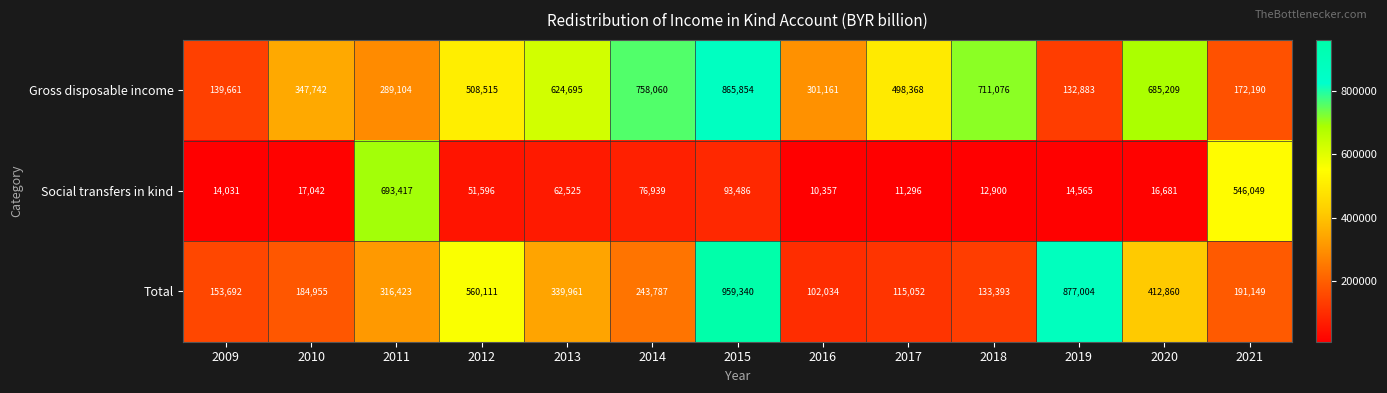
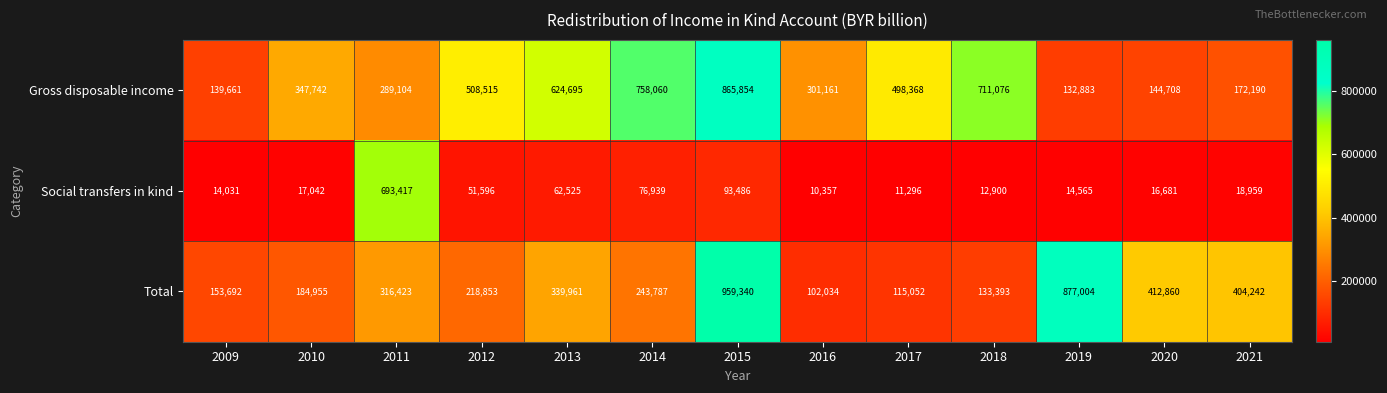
  {
    "Gross disposable income": {
      "2009": "139,661",
      "2010": "347,742",
      "2011": "289,104",
      "2012": "508,515",
      "2013": "624,695",
      "2014": "758,060",
      "2015": "865,854",
      "2016": "301,161",
      "2017": "498,368",
      "2018": "711,076",
      "2019": "132,883",
-     "2020": "685,209",
+     "2020": "144,708",
      "2021": "172,190"
    },
    "Social transfers in kind": {
      "2009": "14,031",
      "2010": "17,042",
      "2011": "693,417",
      "2012": "51,596",
      "2013": "62,525",
      "2014": "76,939",
      "2015": "93,486",
      "2016": "10,357",
      "2017": "11,296",
      "2018": "12,900",
      "2019": "14,565",
      "2020": "16,681",
-     "2021": "546,049"
+     "2021": "18,959"
    },
    "Total": {
      "2009": "153,692",
      "2010": "184,955",
      "2011": "316,423",
-     "2012": "560,111",
+     "2012": "218,853",
      "2013": "339,961",
      "2014": "243,787",
      "2015": "959,340",
      "2016": "102,034",
      "2017": "115,052",
      "2018": "133,393",
      "2019": "877,004",
      "2020": "412,860",
-     "2021": "191,149"
+     "2021": "404,242"
    }
  }
